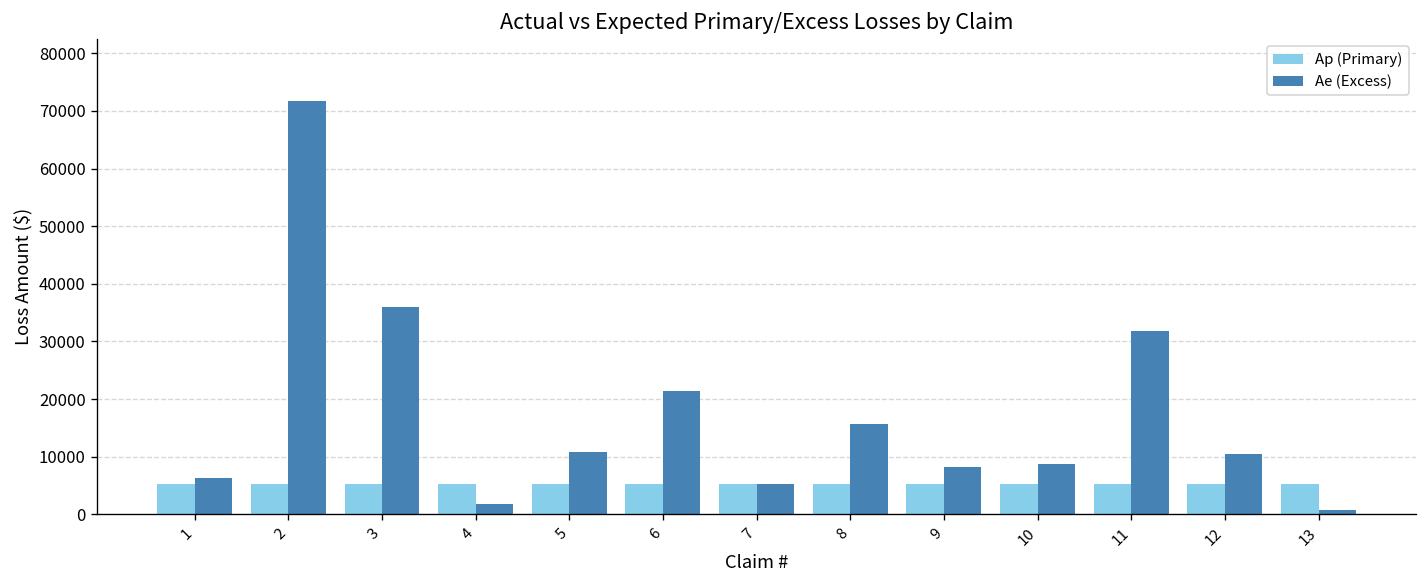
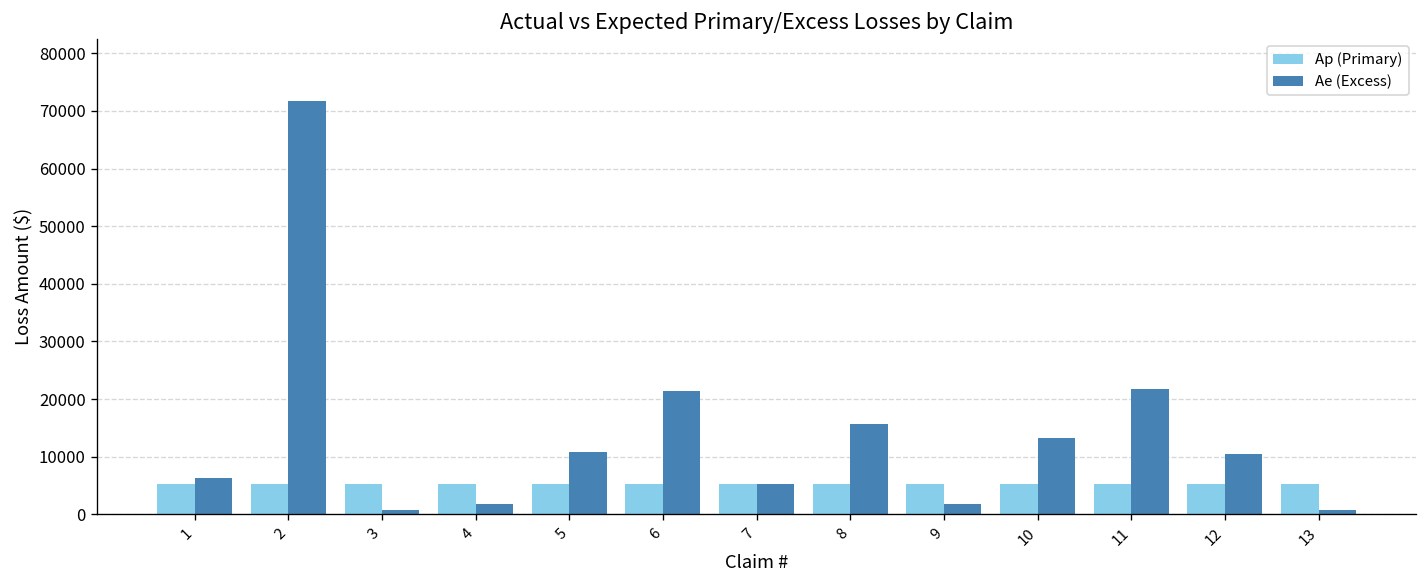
  {
    "Ap (Primary)": {
      "1": 5000,
      "2": 5000,
      "3": 5000,
      "4": 5000,
      "5": 5000,
      "6": 5000,
      "7": 5000,
      "8": 5000,
      "9": 5000,
      "10": 5000,
      "11": 5000,
      "12": 5000,
      "13": 5000
    },
    "Ae (Excess)": {
      "1": 6000,
      "2": 72000,
-     "3": 36000,
+     "3": 1000,
      "4": 2000,
      "5": 11000,
      "6": 21000,
      "7": 5000,
      "8": 16000,
-     "9": 8000,
-     "10": 9000,
-     "11": 32000,
+     "9": 2000,
+     "10": 13000,
+     "11": 22000,
      "12": 11000,
      "13": 1000
    }
  }
